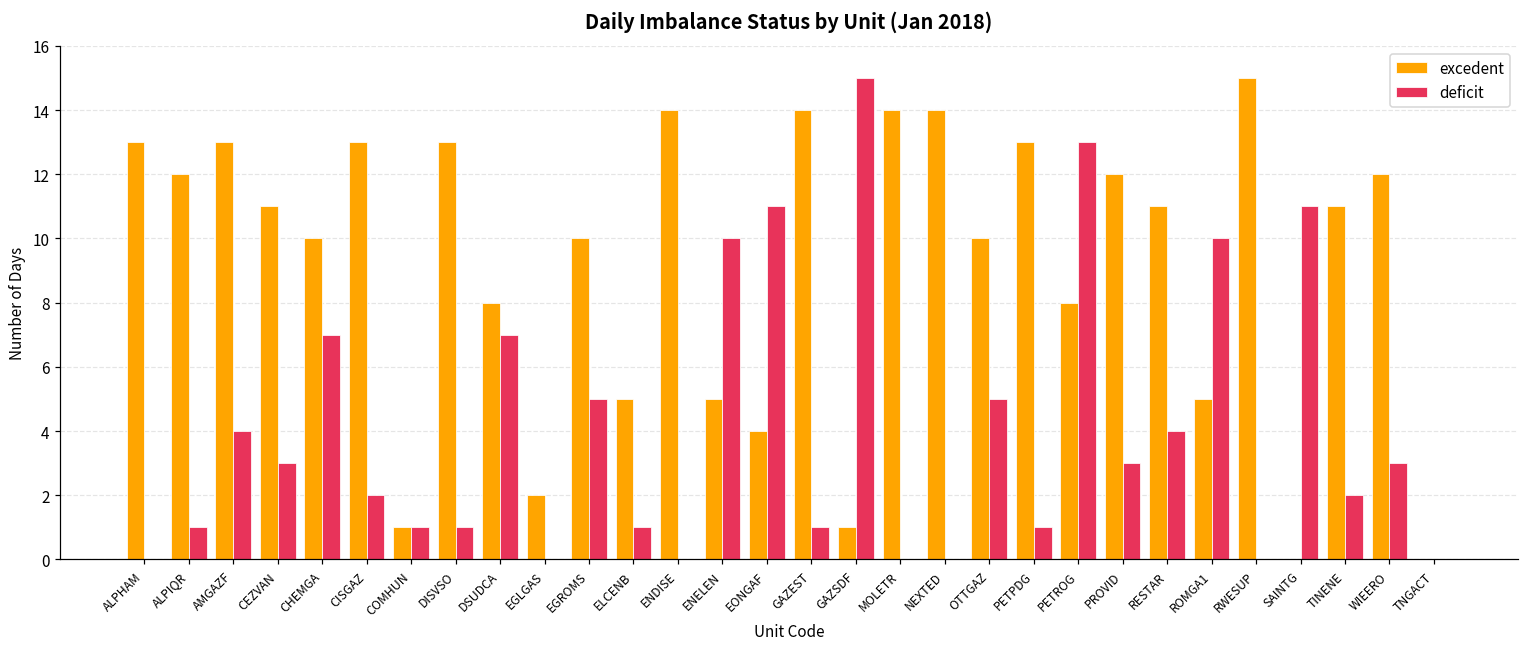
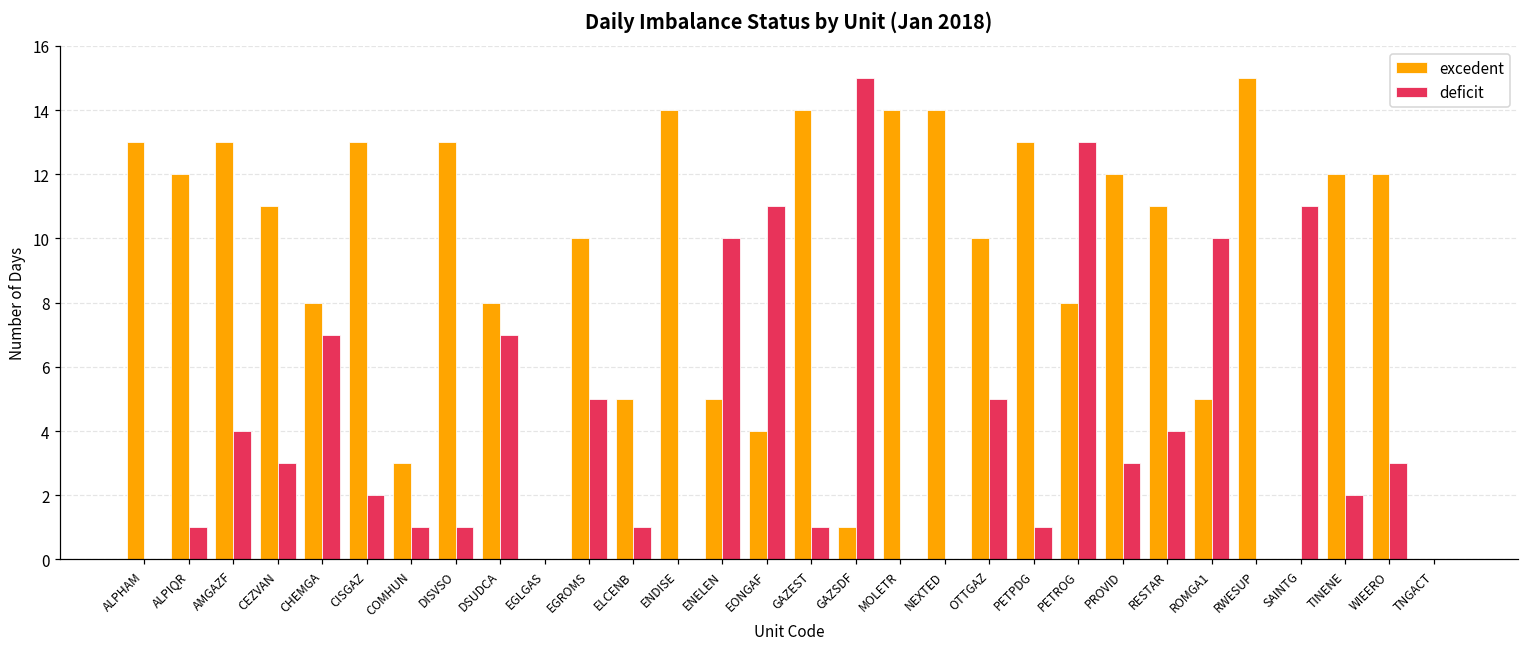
  {
    "excedent": {
      "ALPHAM": 13,
      "ALPIQR": 12,
      "AMGAZF": 13,
      "CEZVAN": 11,
-     "CHEMGA": 10,
+     "CHEMGA": 8,
      "CISGAZ": 13,
-     "COMHUN": 1,
+     "COMHUN": 3,
      "DISVSO": 13,
      "DSUDCA": 8,
-     "EGLGAS": 2,
+     "EGLGAS": 0,
      "EGROMS": 10,
      "ELCENB": 5,
      "ENDISE": 14,
      "ENELEN": 5,
      "EONGAF": 4,
      "GAZEST": 14,
      "GAZSDF": 1,
      "MOLETR": 14,
      "NEXTED": 14,
      "OTTGAZ": 10,
      "PETPDG": 13,
      "PETROG": 8,
      "PROVID": 12,
      "RESTAR": 11,
      "ROMGA1": 5,
      "RWESUP": 15,
      "SAINTG": 0,
-     "TINENE": 11,
+     "TINENE": 12,
      "WIEERO": 12,
      "TNGACT": 0
    },
    "deficit": {
      "ALPHAM": 0,
      "ALPIQR": 1,
      "AMGAZF": 4,
      "CEZVAN": 3,
      "CHEMGA": 7,
      "CISGAZ": 2,
      "COMHUN": 1,
      "DISVSO": 1,
      "DSUDCA": 7,
      "EGLGAS": 0,
      "EGROMS": 5,
      "ELCENB": 1,
      "ENDISE": 0,
      "ENELEN": 10,
      "EONGAF": 11,
      "GAZEST": 1,
      "GAZSDF": 15,
      "MOLETR": 0,
      "NEXTED": 0,
      "OTTGAZ": 5,
      "PETPDG": 1,
      "PETROG": 13,
      "PROVID": 3,
      "RESTAR": 4,
      "ROMGA1": 10,
      "RWESUP": 0,
      "SAINTG": 11,
      "TINENE": 2,
      "WIEERO": 3,
      "TNGACT": 0
    }
  }
